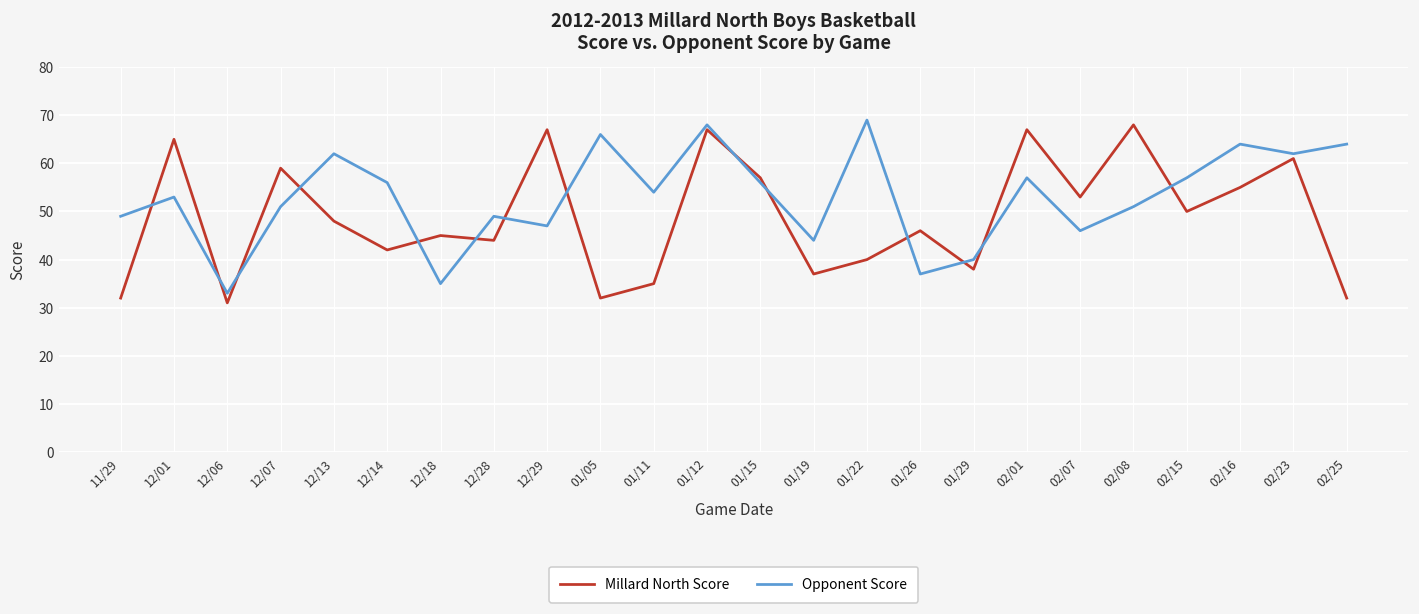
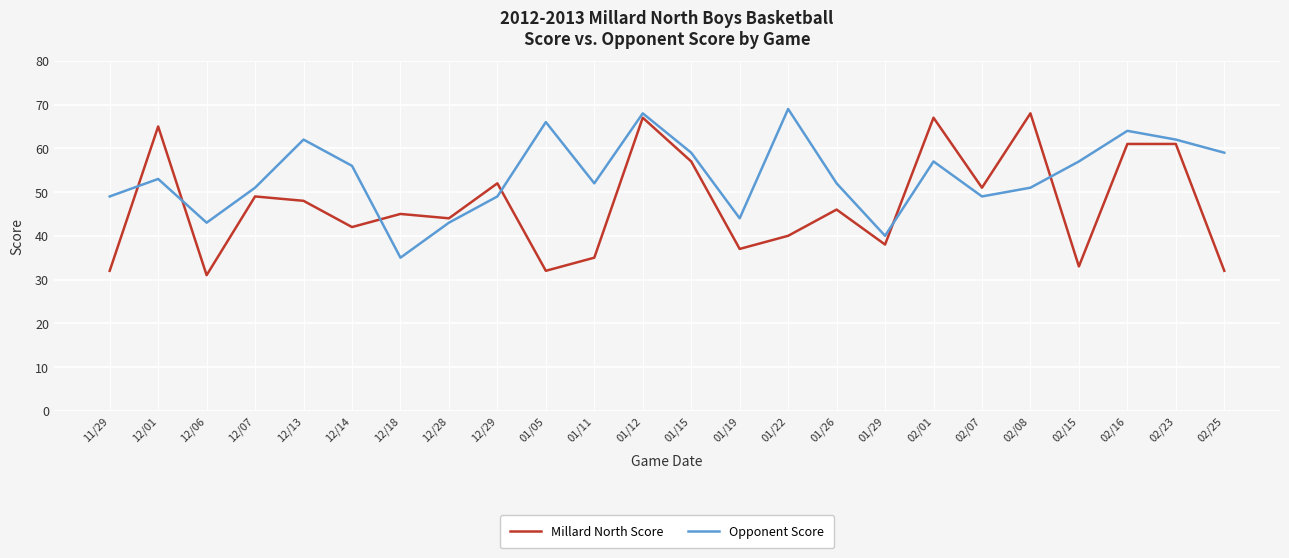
  {
    "Millard North Score": {
      "11/29": 32,
      "12/01": 65,
      "12/06": 31,
-     "12/07": 59,
+     "12/07": 49,
      "12/13": 48,
      "12/14": 42,
      "12/18": 45,
      "12/28": 44,
-     "12/29": 67,
+     "12/29": 52,
      "01/05": 32,
      "01/11": 35,
      "01/12": 67,
      "01/15": 57,
      "01/19": 37,
      "01/22": 40,
      "01/26": 46,
      "01/29": 38,
      "02/01": 67,
-     "02/07": 53,
+     "02/07": 51,
      "02/08": 68,
-     "02/15": 50,
-     "02/16": 55,
+     "02/15": 33,
+     "02/16": 61,
      "02/23": 61,
      "02/25": 32
    },
    "Opponent Score": {
      "11/29": 49,
      "12/01": 53,
-     "12/06": 33,
+     "12/06": 43,
      "12/07": 51,
      "12/13": 62,
      "12/14": 56,
      "12/18": 35,
-     "12/28": 49,
-     "12/29": 47,
+     "12/28": 43,
+     "12/29": 49,
      "01/05": 66,
-     "01/11": 54,
+     "01/11": 52,
      "01/12": 68,
-     "01/15": 56,
+     "01/15": 59,
      "01/19": 44,
      "01/22": 69,
-     "01/26": 37,
+     "01/26": 52,
      "01/29": 40,
      "02/01": 57,
-     "02/07": 46,
+     "02/07": 49,
      "02/08": 51,
      "02/15": 57,
      "02/16": 64,
      "02/23": 62,
-     "02/25": 64
+     "02/25": 59
    }
  }
